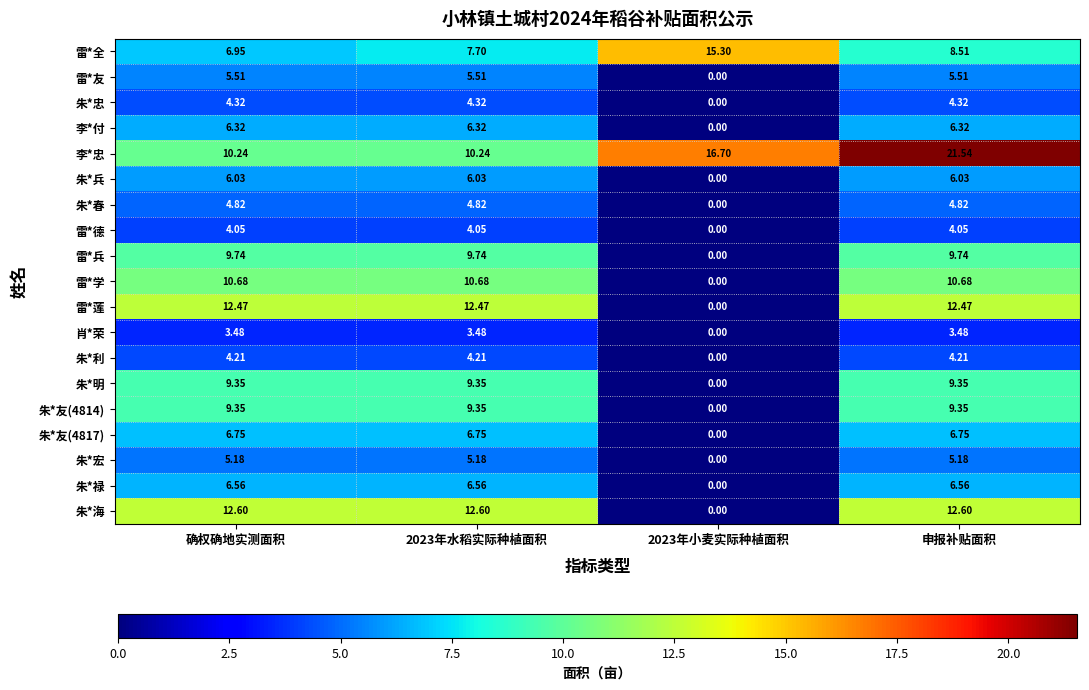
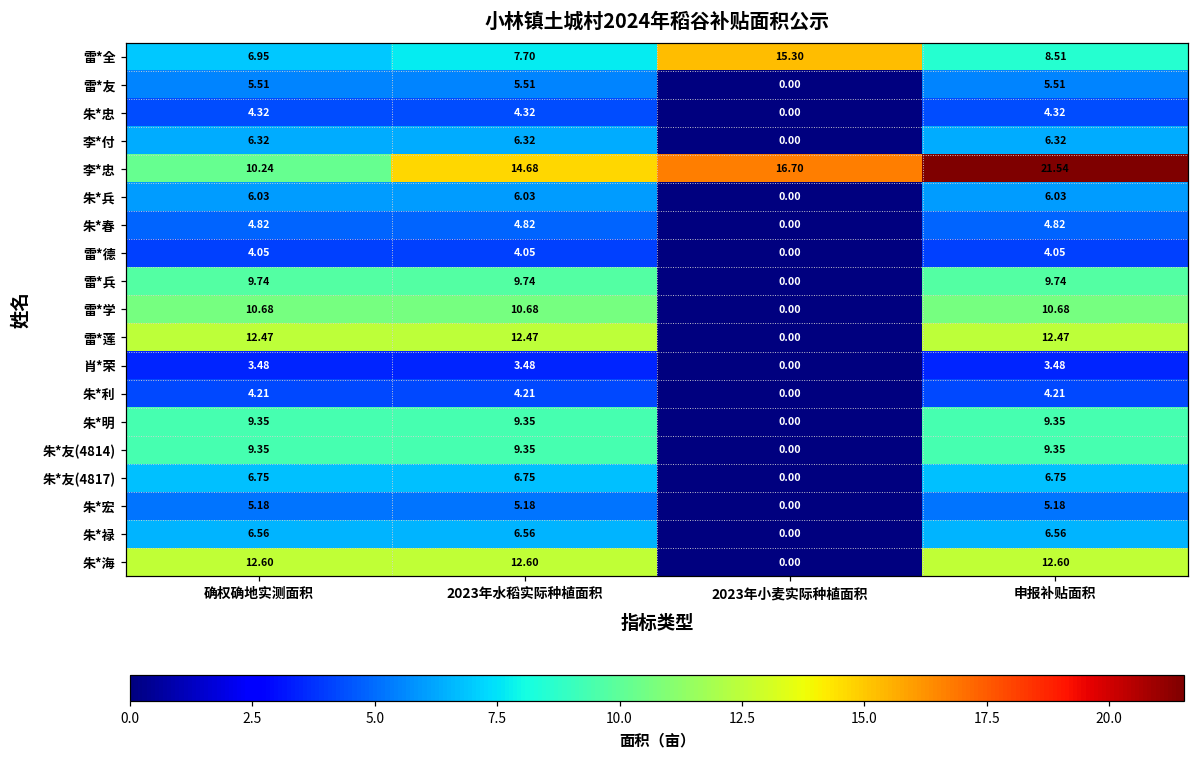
  {
    "雷*全": {
      "确权确地实测面积": 6.95,
      "2023年水稻实际种植面积": 7.70,
      "2023年小麦实际种植面积": 15.30,
      "申报补贴面积": 8.51
    },
    "雷*友": {
      "确权确地实测面积": 5.51,
      "2023年水稻实际种植面积": 5.51,
      "2023年小麦实际种植面积": 0.00,
      "申报补贴面积": 5.51
    },
    "朱*忠": {
      "确权确地实测面积": 4.32,
      "2023年水稻实际种植面积": 4.32,
      "2023年小麦实际种植面积": 0.00,
      "申报补贴面积": 4.32
    },
    "李*付": {
      "确权确地实测面积": 6.32,
      "2023年水稻实际种植面积": 6.32,
      "2023年小麦实际种植面积": 0.00,
      "申报补贴面积": 6.32
    },
    "李*忠": {
      "确权确地实测面积": 10.24,
-     "2023年水稻实际种植面积": 10.24,
+     "2023年水稻实际种植面积": 14.68,
      "2023年小麦实际种植面积": 16.70,
      "申报补贴面积": 21.54
    },
    "朱*兵": {
      "确权确地实测面积": 6.03,
      "2023年水稻实际种植面积": 6.03,
      "2023年小麦实际种植面积": 0.00,
      "申报补贴面积": 6.03
    },
    "朱*春": {
      "确权确地实测面积": 4.82,
      "2023年水稻实际种植面积": 4.82,
      "2023年小麦实际种植面积": 0.00,
      "申报补贴面积": 4.82
    },
    "雷*德": {
      "确权确地实测面积": 4.05,
      "2023年水稻实际种植面积": 4.05,
      "2023年小麦实际种植面积": 0.00,
      "申报补贴面积": 4.05
    },
    "雷*兵": {
      "确权确地实测面积": 9.74,
      "2023年水稻实际种植面积": 9.74,
      "2023年小麦实际种植面积": 0.00,
      "申报补贴面积": 9.74
    },
    "雷*学": {
      "确权确地实测面积": 10.68,
      "2023年水稻实际种植面积": 10.68,
      "2023年小麦实际种植面积": 0.00,
      "申报补贴面积": 10.68
    },
    "雷*莲": {
      "确权确地实测面积": 12.47,
      "2023年水稻实际种植面积": 12.47,
      "2023年小麦实际种植面积": 0.00,
      "申报补贴面积": 12.47
    },
    "肖*荣": {
      "确权确地实测面积": 3.48,
      "2023年水稻实际种植面积": 3.48,
      "2023年小麦实际种植面积": 0.00,
      "申报补贴面积": 3.48
    },
    "朱*利": {
      "确权确地实测面积": 4.21,
      "2023年水稻实际种植面积": 4.21,
      "2023年小麦实际种植面积": 0.00,
      "申报补贴面积": 4.21
    },
    "朱*明": {
      "确权确地实测面积": 9.35,
      "2023年水稻实际种植面积": 9.35,
      "2023年小麦实际种植面积": 0.00,
      "申报补贴面积": 9.35
    },
    "朱*友(4814)": {
      "确权确地实测面积": 9.35,
      "2023年水稻实际种植面积": 9.35,
      "2023年小麦实际种植面积": 0.00,
      "申报补贴面积": 9.35
    },
    "朱*友(4817)": {
      "确权确地实测面积": 6.75,
      "2023年水稻实际种植面积": 6.75,
      "2023年小麦实际种植面积": 0.00,
      "申报补贴面积": 6.75
    },
    "朱*宏": {
      "确权确地实测面积": 5.18,
      "2023年水稻实际种植面积": 5.18,
      "2023年小麦实际种植面积": 0.00,
      "申报补贴面积": 5.18
    },
    "朱*禄": {
      "确权确地实测面积": 6.56,
      "2023年水稻实际种植面积": 6.56,
      "2023年小麦实际种植面积": 0.00,
      "申报补贴面积": 6.56
    },
    "朱*海": {
      "确权确地实测面积": 12.60,
      "2023年水稻实际种植面积": 12.60,
      "2023年小麦实际种植面积": 0.00,
      "申报补贴面积": 12.60
    }
  }
